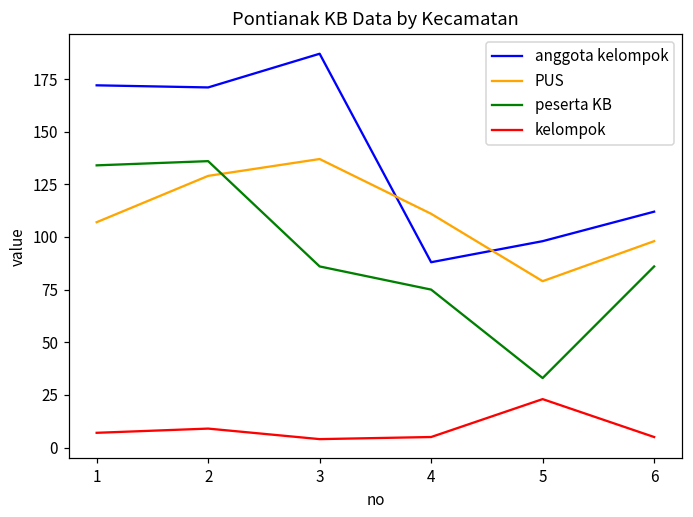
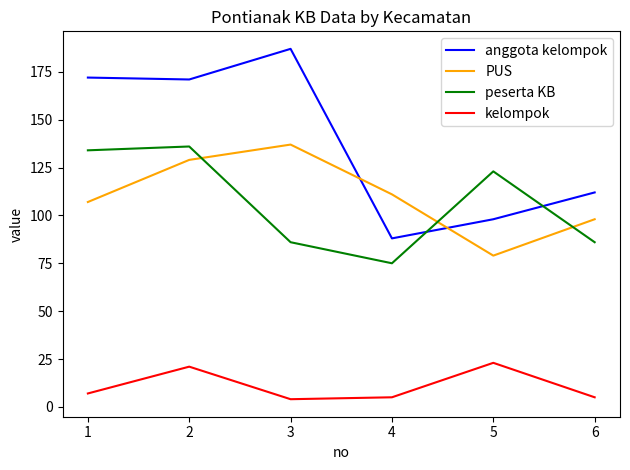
  {
    "anggota kelompok": {
      "1": 172,
      "2": 171,
      "3": 187,
      "4": 88,
      "5": 98,
      "6": 112
    },
    "PUS": {
      "1": 107,
      "2": 129,
      "3": 137,
      "4": 111,
      "5": 79,
      "6": 98
    },
    "peserta KB": {
      "1": 134,
      "2": 136,
      "3": 86,
      "4": 75,
-     "5": 33,
+     "5": 123,
      "6": 86
    },
    "kelompok": {
      "1": 7,
-     "2": 9,
+     "2": 21,
      "3": 4,
      "4": 5,
      "5": 23,
      "6": 5
    }
  }
